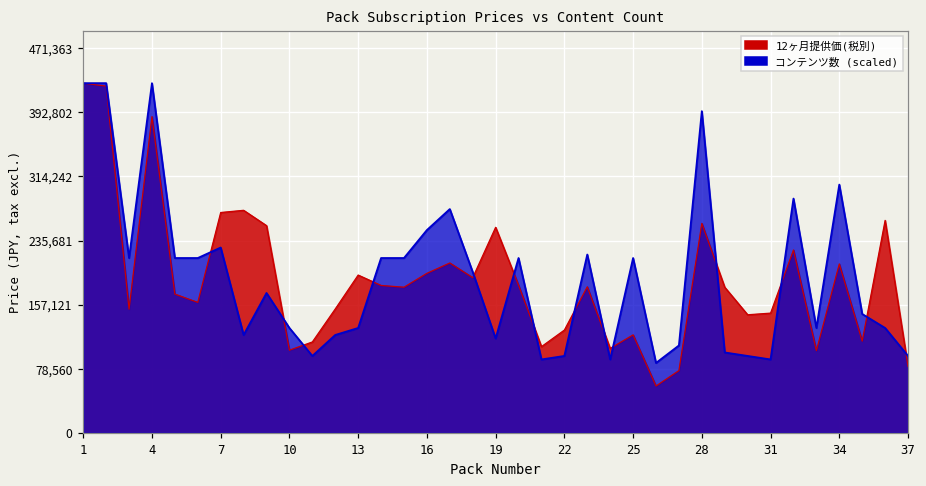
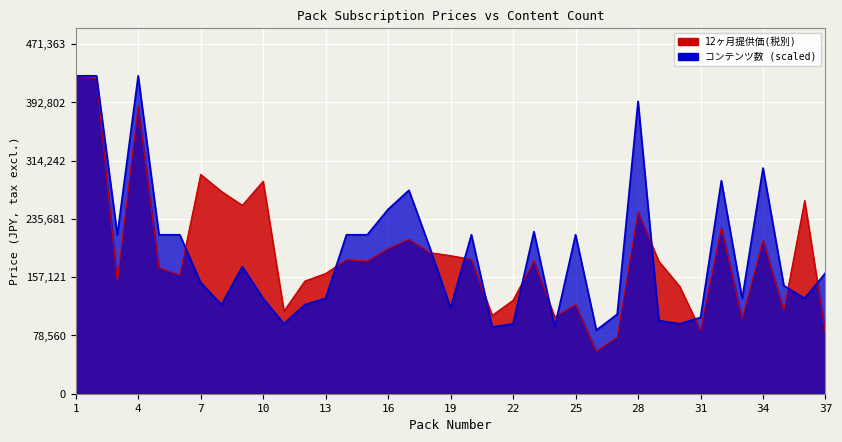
  {
    "12ヶ月提供価(税別)": {
      "4": "390,000",
-     "7": "270,000",
-     "10": "100,000",
-     "13": "190,000",
+     "7": "300,000",
+     "10": "290,000",
+     "13": "160,000",
      "16": "200,000",
-     "19": "250,000",
+     "19": "190,000",
      "22": "130,000",
      "25": "120,000",
-     "28": "260,000",
-     "31": "150,000",
+     "28": "250,000",
+     "31": "90,000",
      "34": "210,000",
      "37": "80,000"
    },
    "コンテンツ数 (scaled)": {
      "4": "430,000",
-     "7": "230,000",
+     "7": "150,000",
      "10": "130,000",
      "13": "130,000",
      "16": "250,000",
      "19": "120,000",
      "22": "90,000",
      "25": "210,000",
      "28": "390,000",
-     "31": "90,000",
+     "31": "100,000",
      "34": "300,000",
-     "37": "90,000"
+     "37": "160,000"
    }
  }
